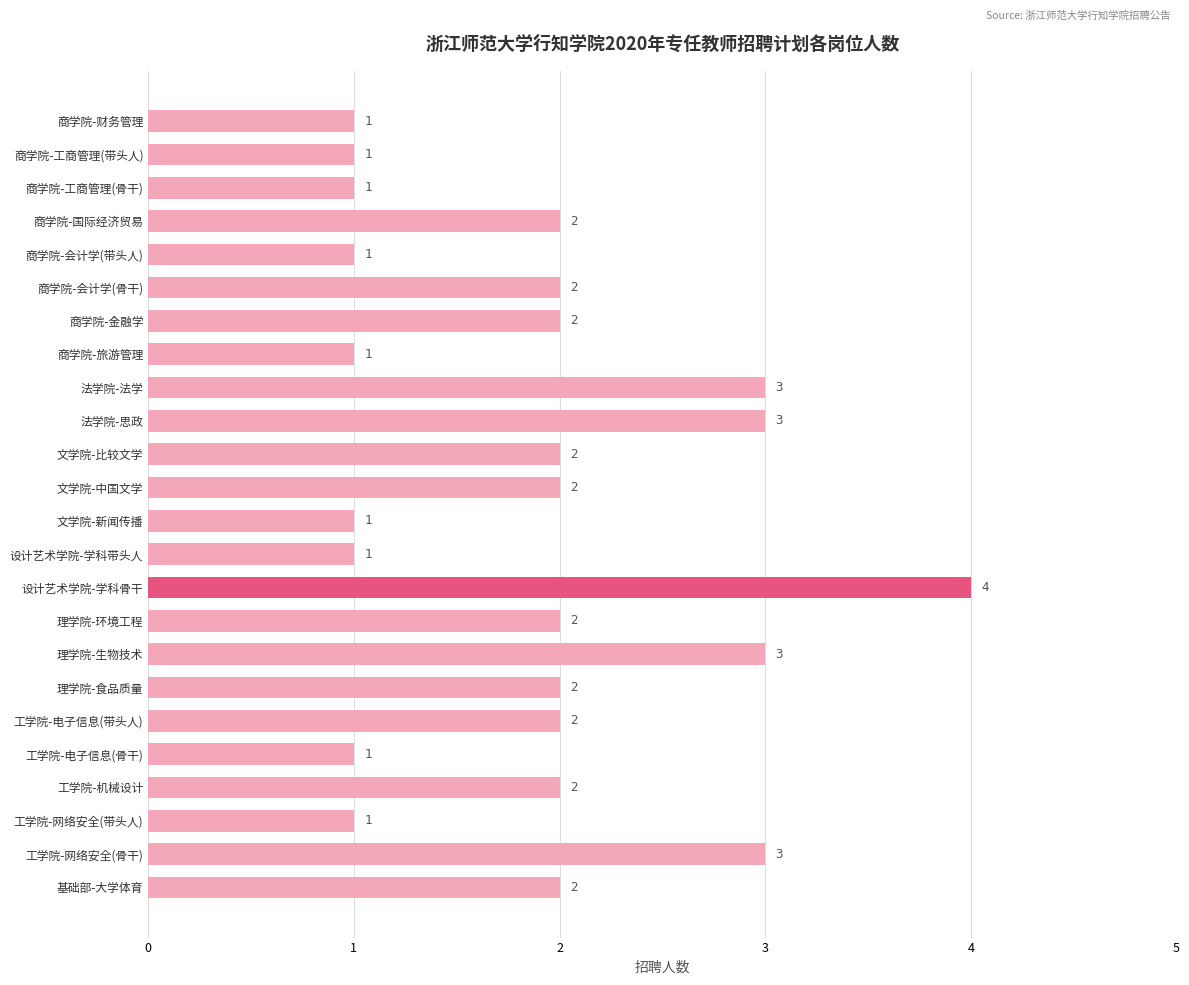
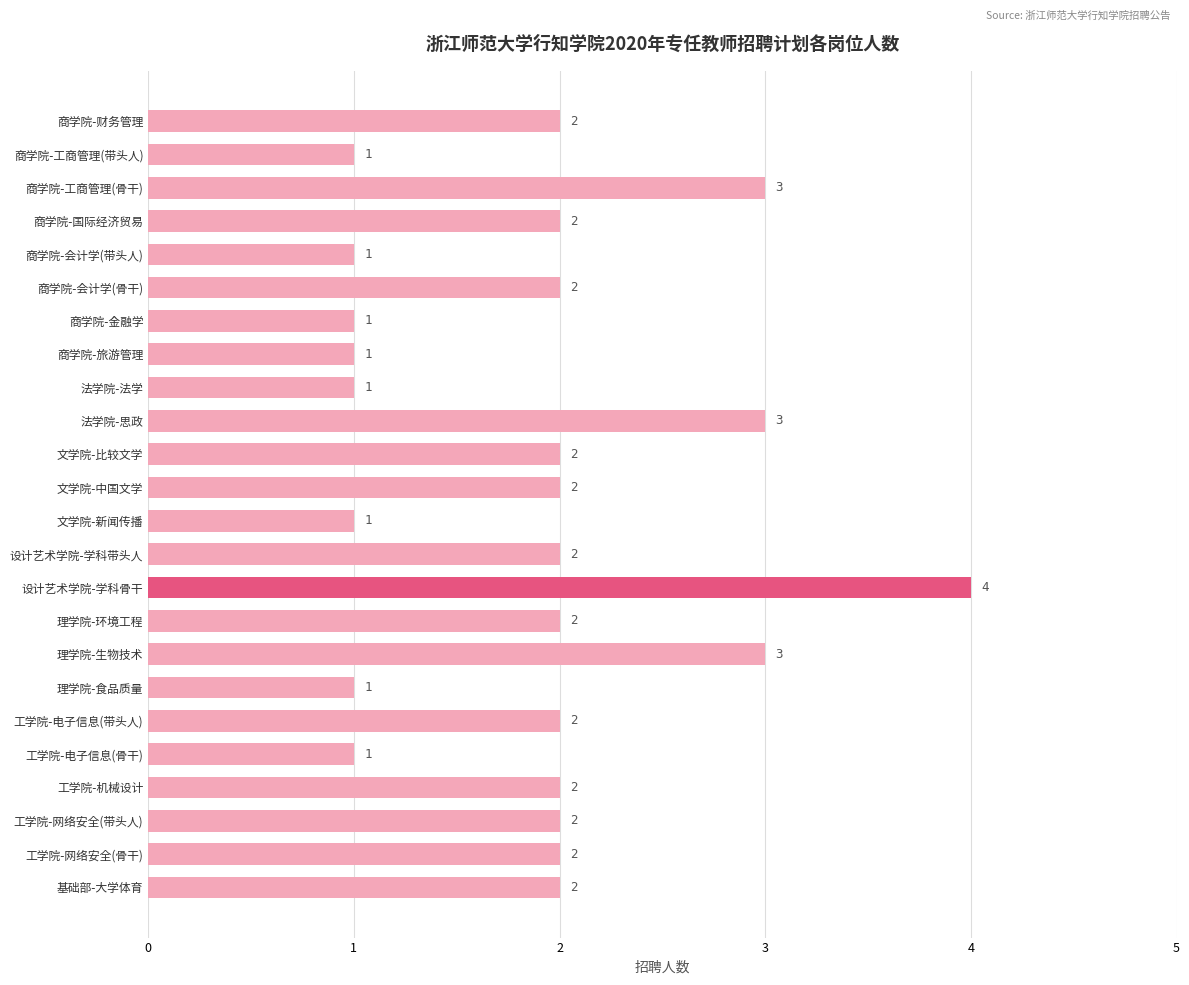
  {
-   "商学院-财务管理": 1,
+   "商学院-财务管理": 2,
    "商学院-工商管理(带头人)": 1,
-   "商学院-工商管理(骨干)": 1,
+   "商学院-工商管理(骨干)": 3,
    "商学院-国际经济贸易": 2,
    "商学院-会计学(带头人)": 1,
    "商学院-会计学(骨干)": 2,
-   "商学院-金融学": 2,
+   "商学院-金融学": 1,
    "商学院-旅游管理": 1,
-   "法学院-法学": 3,
+   "法学院-法学": 1,
    "法学院-思政": 3,
    "文学院-比较文学": 2,
    "文学院-中国文学": 2,
    "文学院-新闻传播": 1,
-   "设计艺术学院-学科带头人": 1,
+   "设计艺术学院-学科带头人": 2,
    "设计艺术学院-学科骨干": 4,
    "理学院-环境工程": 2,
    "理学院-生物技术": 3,
-   "理学院-食品质量": 2,
+   "理学院-食品质量": 1,
    "工学院-电子信息(带头人)": 2,
    "工学院-电子信息(骨干)": 1,
    "工学院-机械设计": 2,
-   "工学院-网络安全(带头人)": 1,
-   "工学院-网络安全(骨干)": 3,
+   "工学院-网络安全(带头人)": 2,
+   "工学院-网络安全(骨干)": 2,
    "基础部-大学体育": 2
  }
